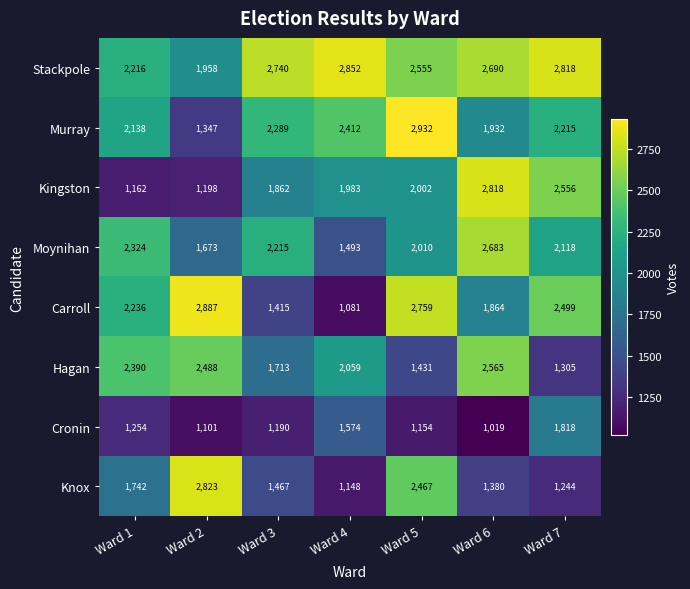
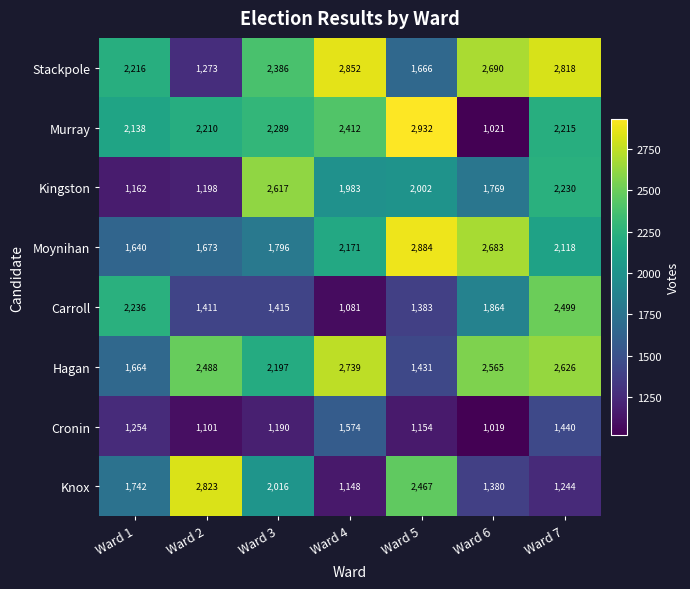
  {
    "Stackpole": {
      "Ward 1": "2,216",
-     "Ward 2": "1,958",
-     "Ward 3": "2,740",
+     "Ward 2": "1,273",
+     "Ward 3": "2,386",
      "Ward 4": "2,852",
-     "Ward 5": "2,555",
+     "Ward 5": "1,666",
      "Ward 6": "2,690",
      "Ward 7": "2,818"
    },
    "Murray": {
      "Ward 1": "2,138",
-     "Ward 2": "1,347",
+     "Ward 2": "2,210",
      "Ward 3": "2,289",
      "Ward 4": "2,412",
      "Ward 5": "2,932",
-     "Ward 6": "1,932",
+     "Ward 6": "1,021",
      "Ward 7": "2,215"
    },
    "Kingston": {
      "Ward 1": "1,162",
      "Ward 2": "1,198",
-     "Ward 3": "1,862",
+     "Ward 3": "2,617",
      "Ward 4": "1,983",
      "Ward 5": "2,002",
-     "Ward 6": "2,818",
-     "Ward 7": "2,556"
+     "Ward 6": "1,769",
+     "Ward 7": "2,230"
    },
    "Moynihan": {
-     "Ward 1": "2,324",
+     "Ward 1": "1,640",
      "Ward 2": "1,673",
-     "Ward 3": "2,215",
-     "Ward 4": "1,493",
-     "Ward 5": "2,010",
+     "Ward 3": "1,796",
+     "Ward 4": "2,171",
+     "Ward 5": "2,884",
      "Ward 6": "2,683",
      "Ward 7": "2,118"
    },
    "Carroll": {
      "Ward 1": "2,236",
-     "Ward 2": "2,887",
+     "Ward 2": "1,411",
      "Ward 3": "1,415",
      "Ward 4": "1,081",
-     "Ward 5": "2,759",
+     "Ward 5": "1,383",
      "Ward 6": "1,864",
      "Ward 7": "2,499"
    },
    "Hagan": {
-     "Ward 1": "2,390",
+     "Ward 1": "1,664",
      "Ward 2": "2,488",
-     "Ward 3": "1,713",
-     "Ward 4": "2,059",
+     "Ward 3": "2,197",
+     "Ward 4": "2,739",
      "Ward 5": "1,431",
      "Ward 6": "2,565",
-     "Ward 7": "1,305"
+     "Ward 7": "2,626"
    },
    "Cronin": {
      "Ward 1": "1,254",
      "Ward 2": "1,101",
      "Ward 3": "1,190",
      "Ward 4": "1,574",
      "Ward 5": "1,154",
      "Ward 6": "1,019",
-     "Ward 7": "1,818"
+     "Ward 7": "1,440"
    },
    "Knox": {
      "Ward 1": "1,742",
      "Ward 2": "2,823",
-     "Ward 3": "1,467",
+     "Ward 3": "2,016",
      "Ward 4": "1,148",
      "Ward 5": "2,467",
      "Ward 6": "1,380",
      "Ward 7": "1,244"
    }
  }
